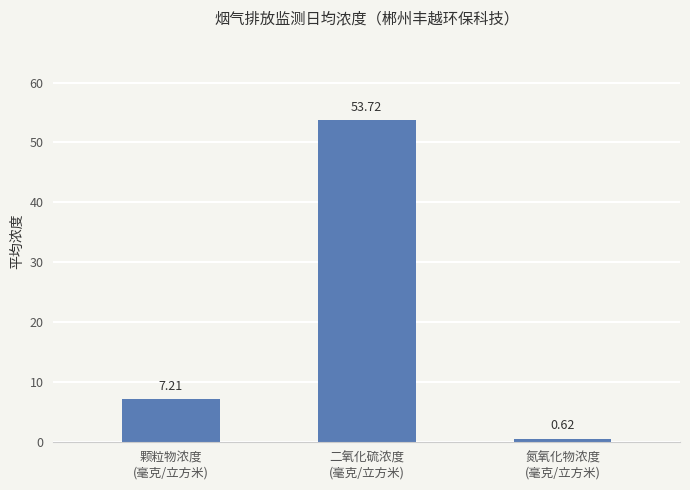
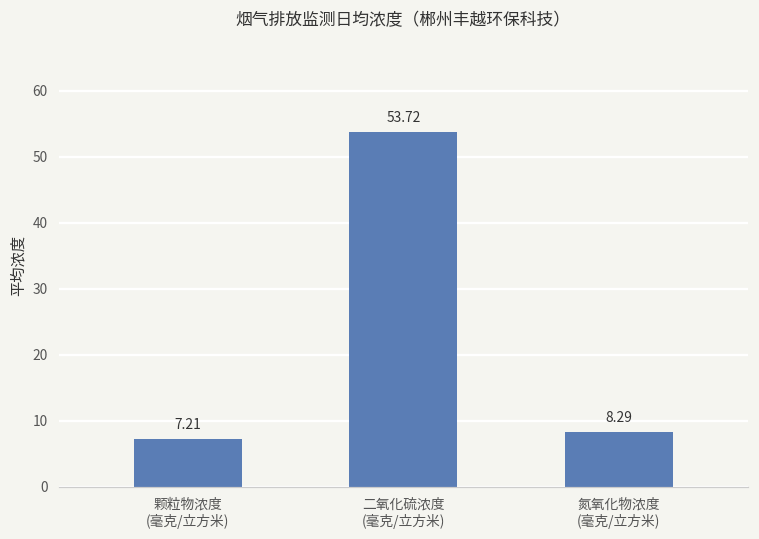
  {
    "颗粒物浓度 (毫克/立方米)": 7.21,
    "二氧化硫浓度 (毫克/立方米)": 53.72,
-   "氮氧化物浓度 (毫克/立方米)": 0.62
+   "氮氧化物浓度 (毫克/立方米)": 8.29
  }
